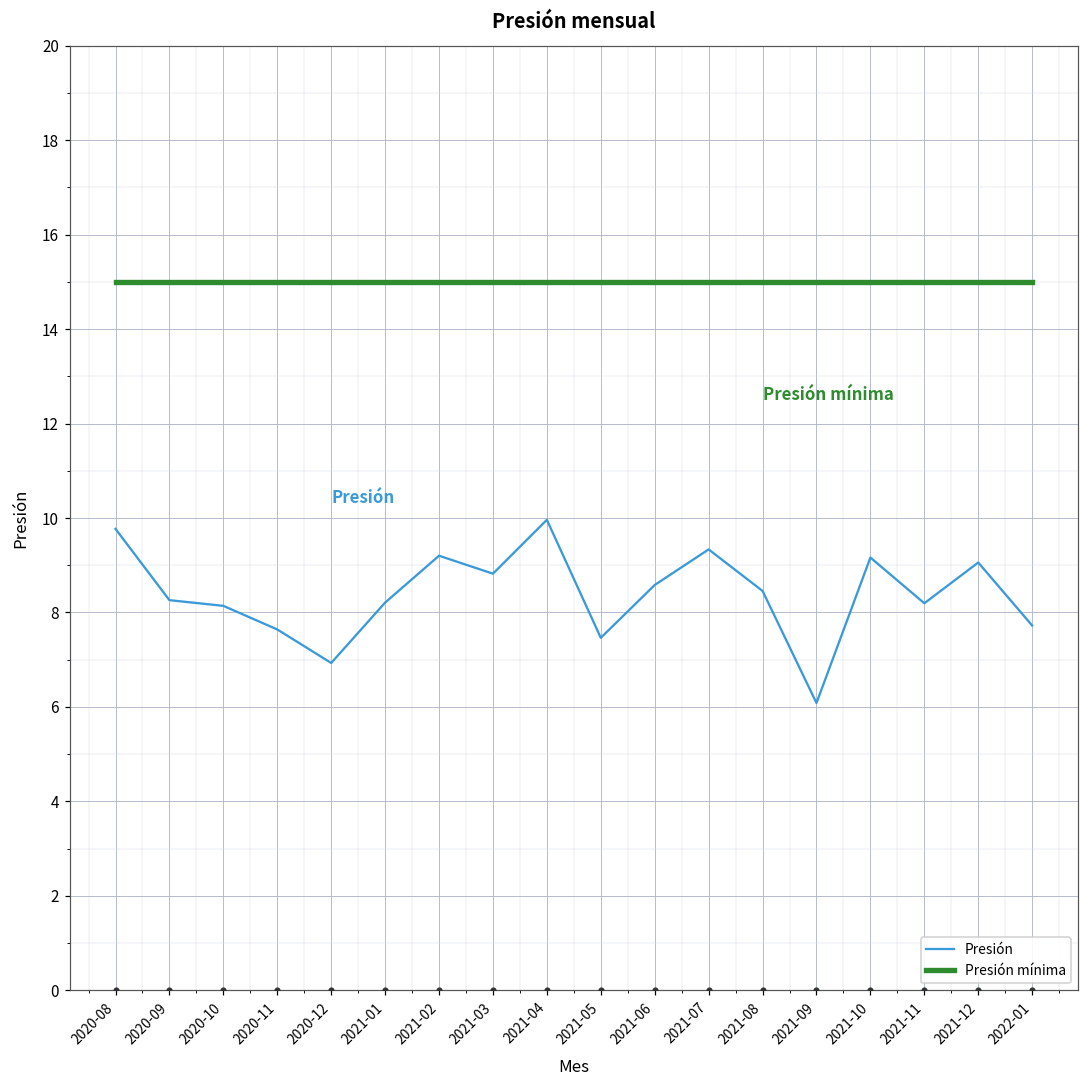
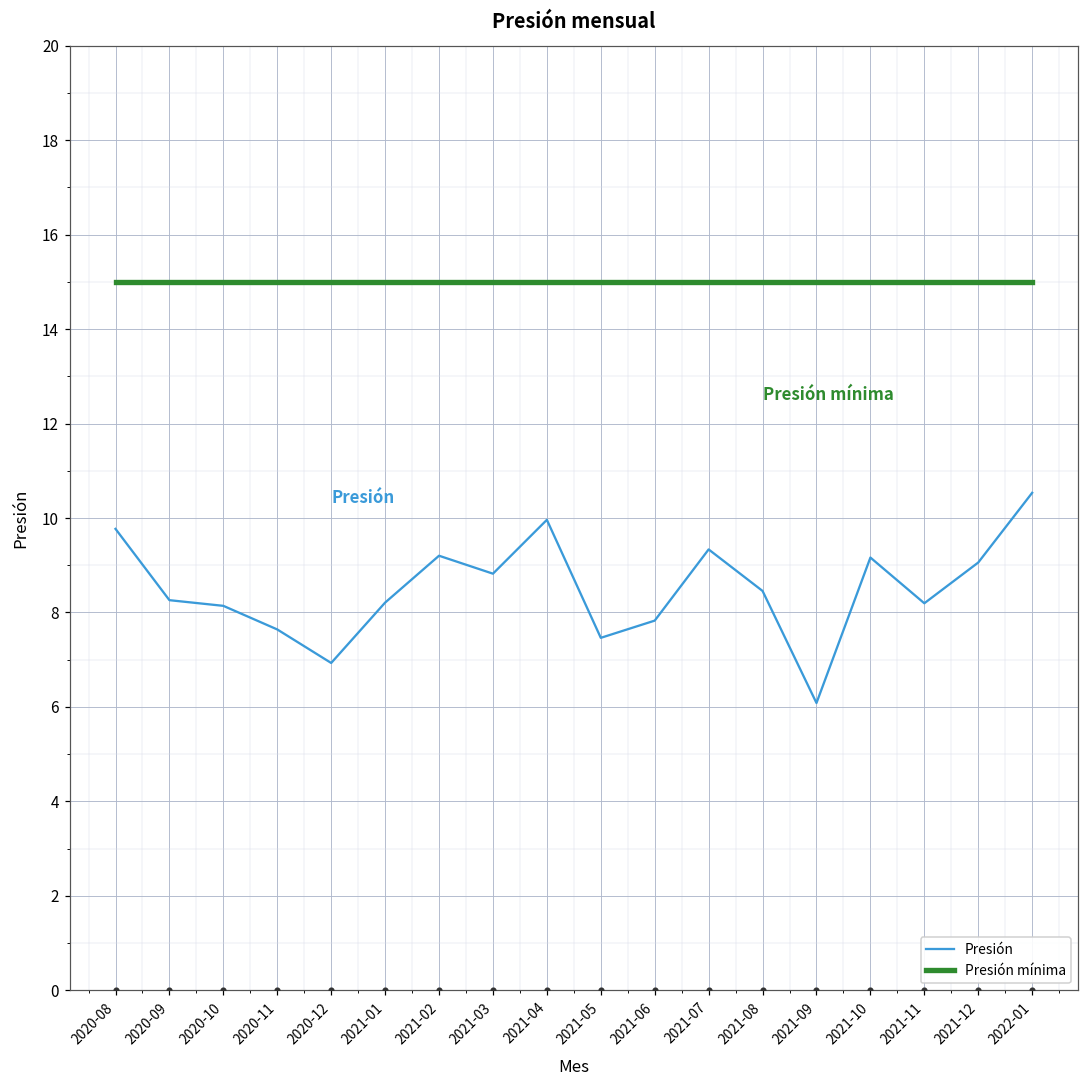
  {
    "Presión": {
      "2020-08": 9.8,
      "2020-09": 8.3,
      "2020-10": 8.1,
      "2020-11": 7.6,
      "2020-12": 6.9,
      "2021-01": 8.2,
      "2021-02": 9.2,
      "2021-03": 8.8,
      "2021-04": 10.0,
      "2021-05": 7.5,
-     "2021-06": 8.6,
+     "2021-06": 7.8,
      "2021-07": 9.3,
      "2021-08": 8.5,
      "2021-09": 6.1,
      "2021-10": 9.2,
      "2021-11": 8.2,
      "2021-12": 9.1,
-     "2022-01": 7.7
+     "2022-01": 10.5
    },
    "Presión mínima": {
      "2020-08": 15.0,
      "2020-09": 15.0,
      "2020-10": 15.0,
      "2020-11": 15.0,
      "2020-12": 15.0,
      "2021-01": 15.0,
      "2021-02": 15.0,
      "2021-03": 15.0,
      "2021-04": 15.0,
      "2021-05": 15.0,
      "2021-06": 15.0,
      "2021-07": 15.0,
      "2021-08": 15.0,
      "2021-09": 15.0,
      "2021-10": 15.0,
      "2021-11": 15.0,
      "2021-12": 15.0,
      "2022-01": 15.0
    }
  }
